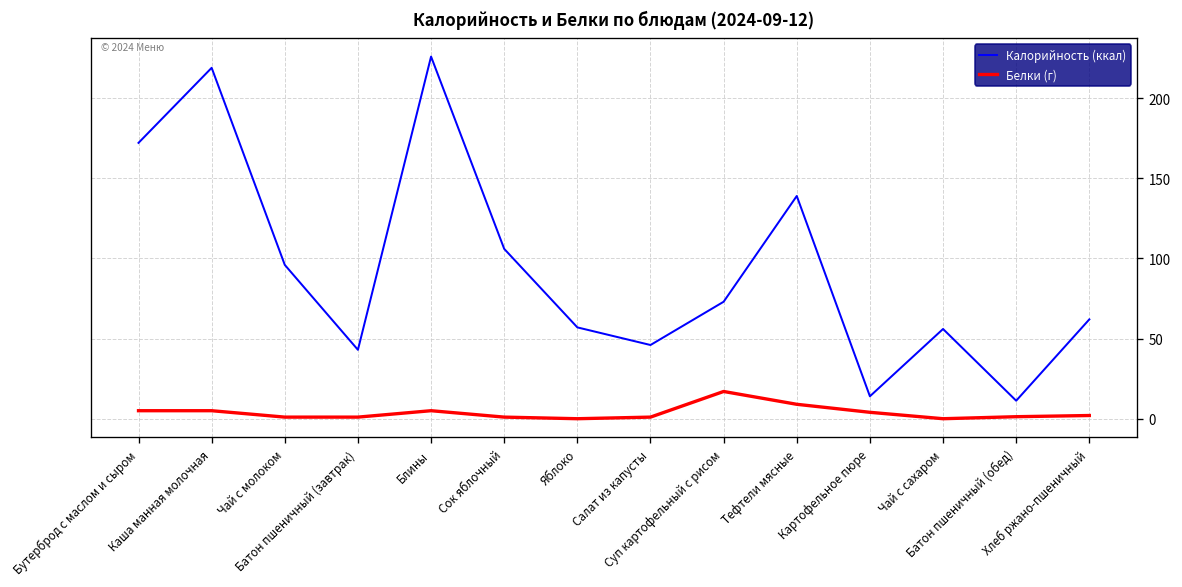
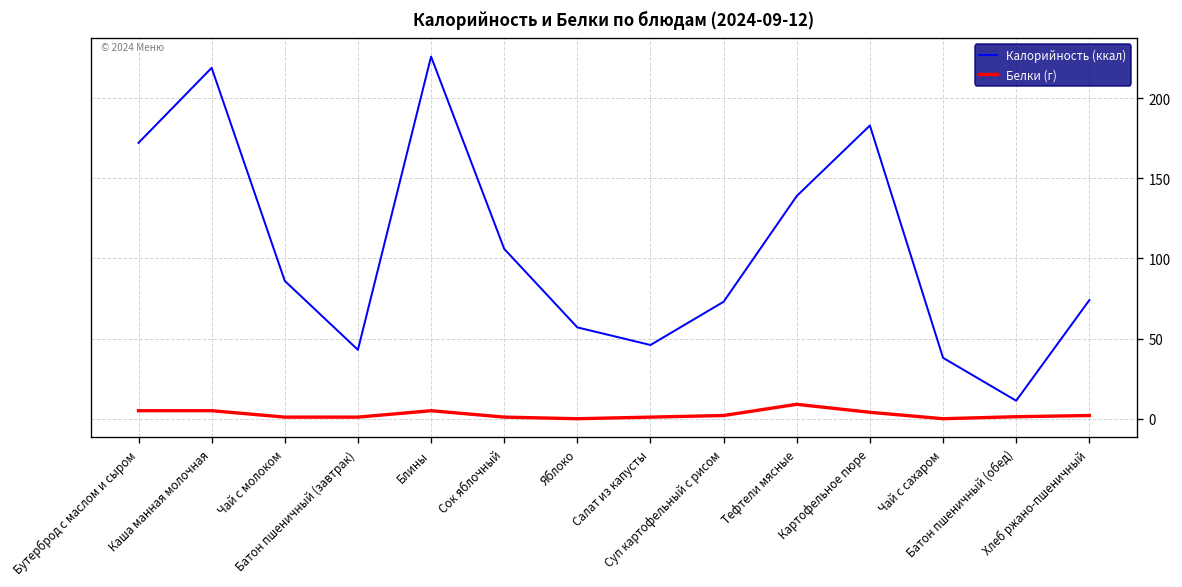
  {
    "Калорийность (ккал)": {
      "Бутерброд с маслом и сыром": 172,
      "Каша манная молочная": 219,
-     "Чай с молоком": 96,
+     "Чай с молоком": 86,
      "Батон пшеничный (завтрак)": 43,
      "Блины": 226,
      "Сок яблочный": 106,
      "Яблоко": 57,
      "Салат из капусты": 46,
      "Суп картофельный с рисом": 73,
      "Тефтели мясные": 139,
-     "Картофельное пюре": 14,
-     "Чай с сахаром": 56,
+     "Картофельное пюре": 183,
+     "Чай с сахаром": 38,
      "Батон пшеничный (обед)": 11,
-     "Хлеб ржано-пшеничный": 62
+     "Хлеб ржано-пшеничный": 74
    },
    "Белки (г)": {
      "Бутерброд с маслом и сыром": 5,
      "Каша манная молочная": 5,
      "Чай с молоком": 1,
      "Батон пшеничный (завтрак)": 1,
      "Блины": 5,
      "Сок яблочный": 1,
      "Яблоко": 0,
      "Салат из капусты": 1,
-     "Суп картофельный с рисом": 17,
+     "Суп картофельный с рисом": 2,
      "Тефтели мясные": 9,
      "Картофельное пюре": 4,
      "Чай с сахаром": 0,
      "Батон пшеничный (обед)": 1,
      "Хлеб ржано-пшеничный": 2
    }
  }
